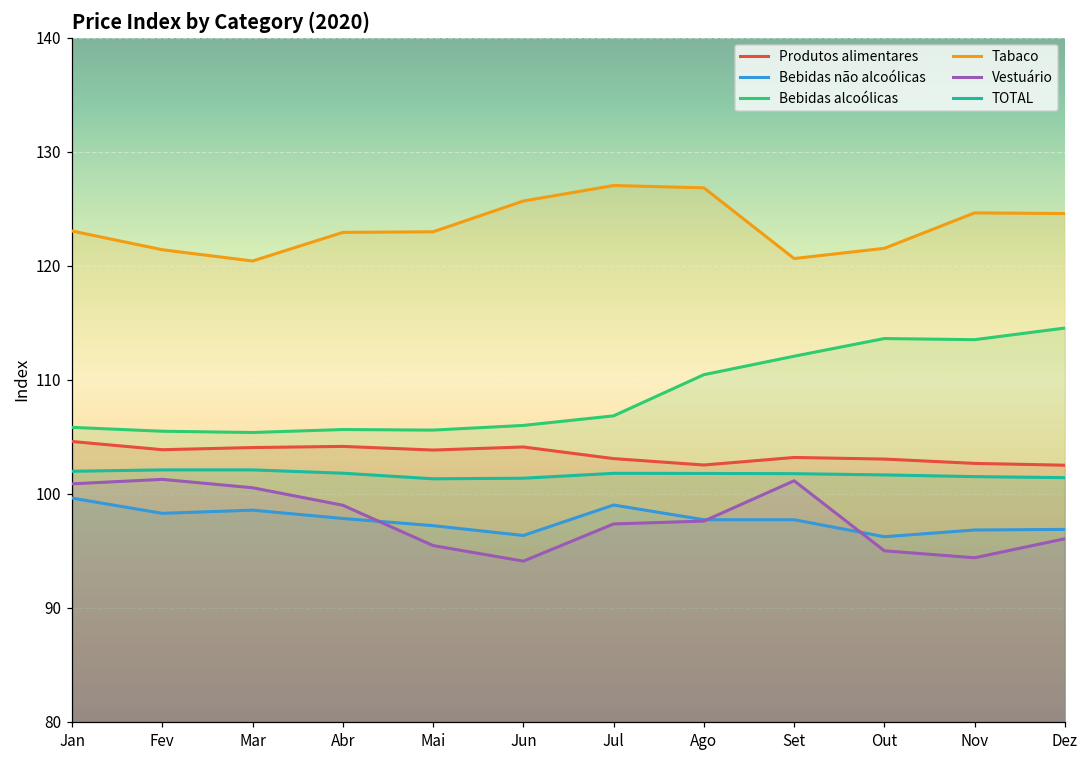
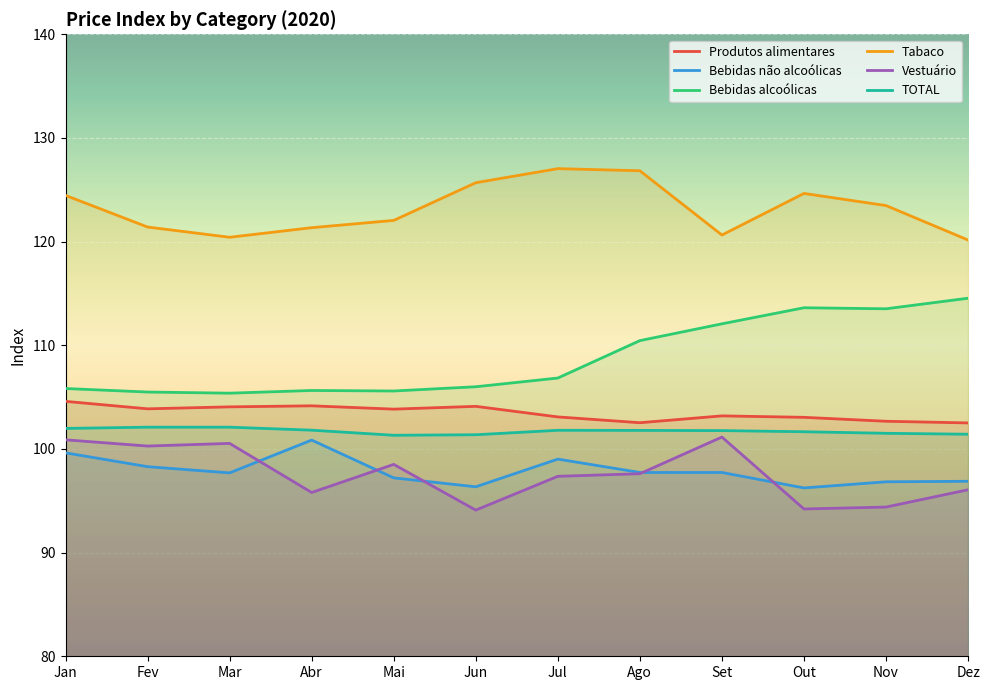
  {
    "Produtos alimentares": {
      "Jan": 104.6,
      "Fev": 103.9,
      "Mar": 104.1,
      "Abr": 104.2,
      "Mai": 103.8,
      "Jun": 104.1,
      "Jul": 103.1,
      "Ago": 102.5,
      "Set": 103.2,
      "Out": 103.1,
      "Nov": 102.7,
      "Dez": 102.5
    },
    "Bebidas não alcoólicas": {
      "Jan": 99.6,
      "Fev": 98.3,
-     "Mar": 98.6,
-     "Abr": 97.8,
+     "Mar": 97.7,
+     "Abr": 100.9,
      "Mai": 97.2,
      "Jun": 96.3,
      "Jul": 99.0,
      "Set": 97.7,
      "Out": 96.2,
      "Nov": 96.8,
      "Dez": 96.9
    },
    "Tabaco": {
-     "Jan": 123.1,
+     "Jan": 124.5,
      "Fev": 121.4,
      "Mar": 120.4,
-     "Abr": 122.9,
-     "Mai": 123.0,
+     "Abr": 121.3,
+     "Mai": 122.0,
      "Jun": 125.7,
      "Jul": 127.0,
      "Ago": 126.8,
      "Set": 120.6,
-     "Out": 121.5,
-     "Nov": 124.6,
-     "Dez": 124.6
+     "Out": 124.7,
+     "Nov": 123.5,
+     "Dez": 120.2
    },
    "Vestuário": {
      "Jan": 100.9,
-     "Fev": 101.3,
+     "Fev": 100.3,
      "Mar": 100.5,
-     "Abr": 99.0,
-     "Mai": 95.5,
+     "Abr": 95.8,
+     "Mai": 98.5,
      "Jun": 94.1,
      "Jul": 97.4,
      "Set": 101.1,
-     "Out": 95.0,
+     "Out": 94.2,
      "Nov": 94.4,
      "Dez": 96.1
    }
  }
